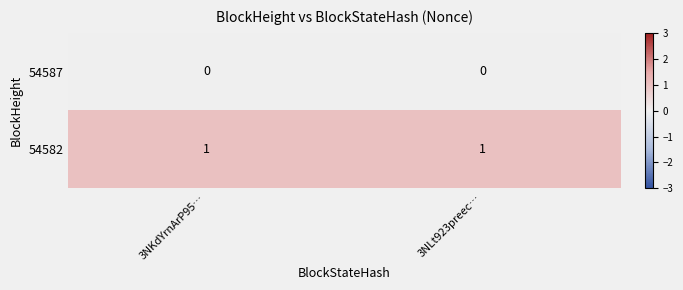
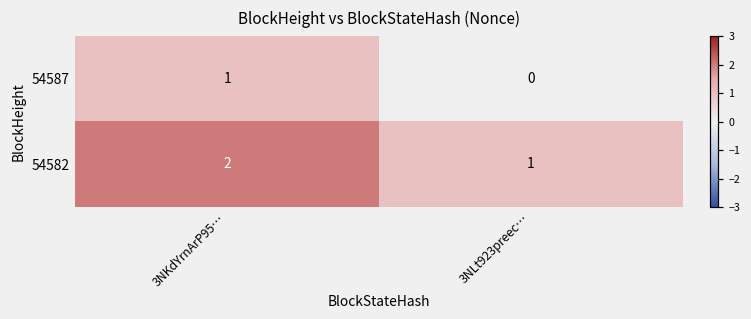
  {
    "54587": {
-     "3NKdYrnArP95…": 0,
+     "3NKdYrnArP95…": 1,
      "3NLt923preec…": 0
    },
    "54582": {
-     "3NKdYrnArP95…": 1,
+     "3NKdYrnArP95…": 2,
      "3NLt923preec…": 1
    }
  }
